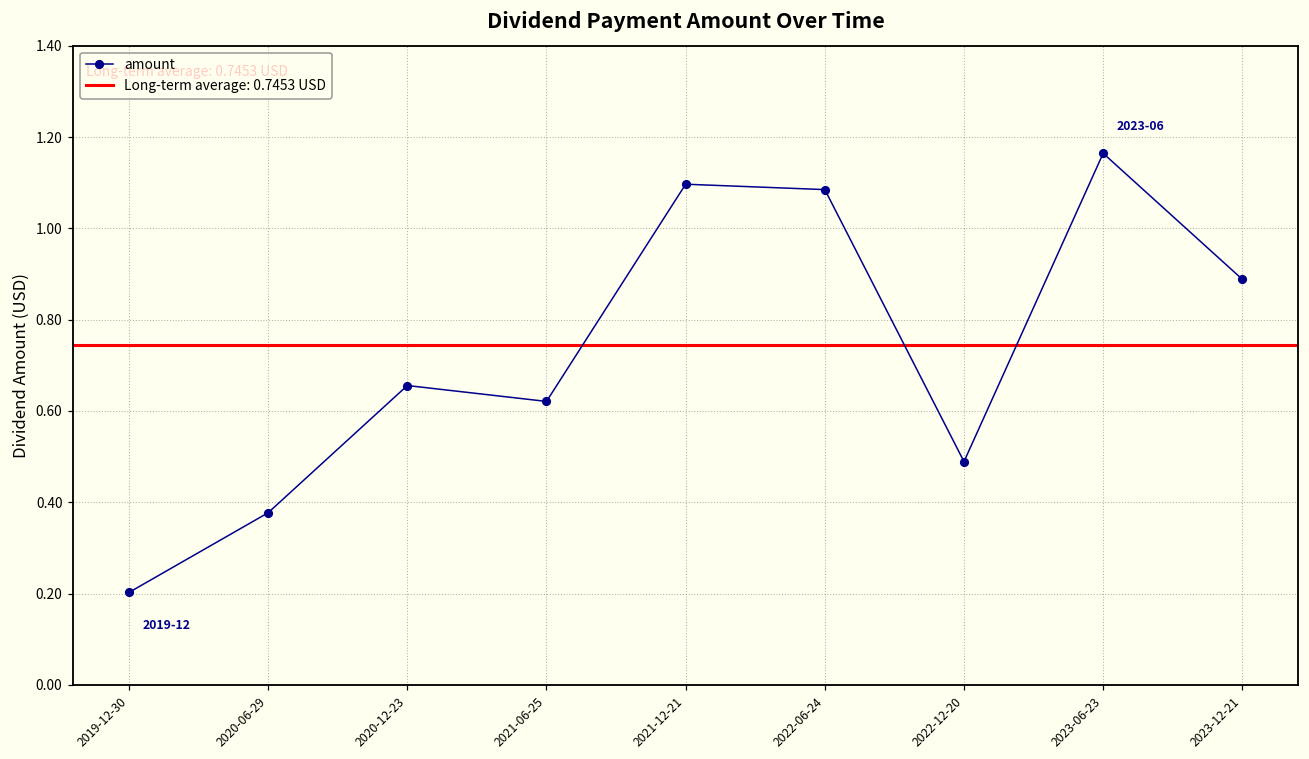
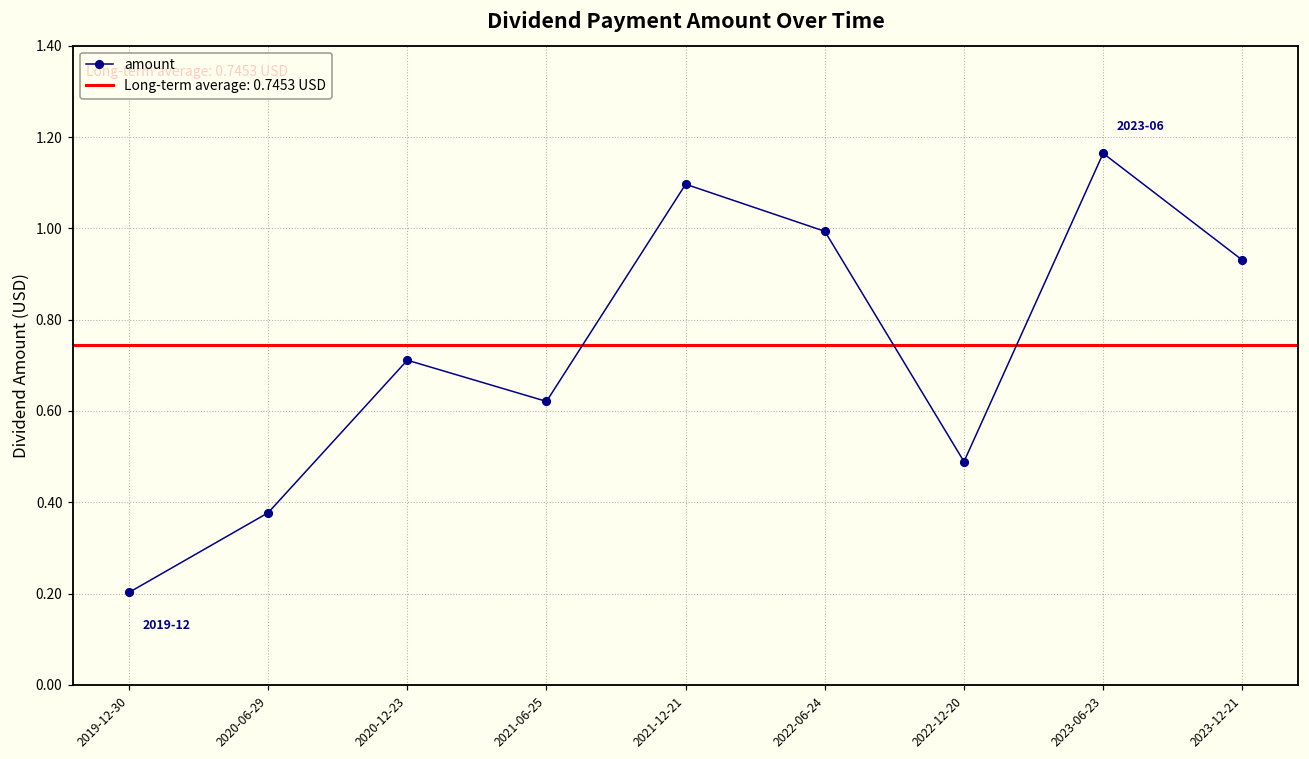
  {
    "2019-12-30": 0.20,
    "2020-06-29": 0.38,
-   "2020-12-23": 0.66,
+   "2020-12-23": 0.71,
    "2021-06-25": 0.62,
    "2021-12-21": 1.10,
-   "2022-06-24": 1.09,
+   "2022-06-24": 0.99,
    "2022-12-20": 0.49,
-   "2023-12-21": 0.89
+   "2023-12-21": 0.93
  }
